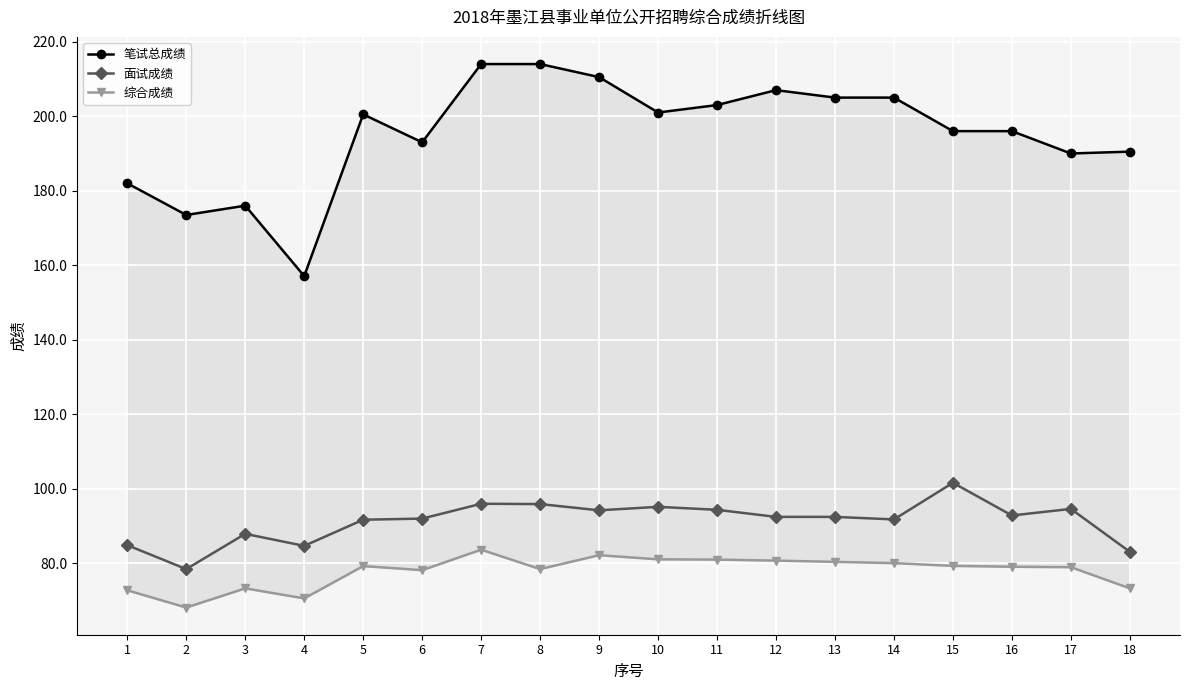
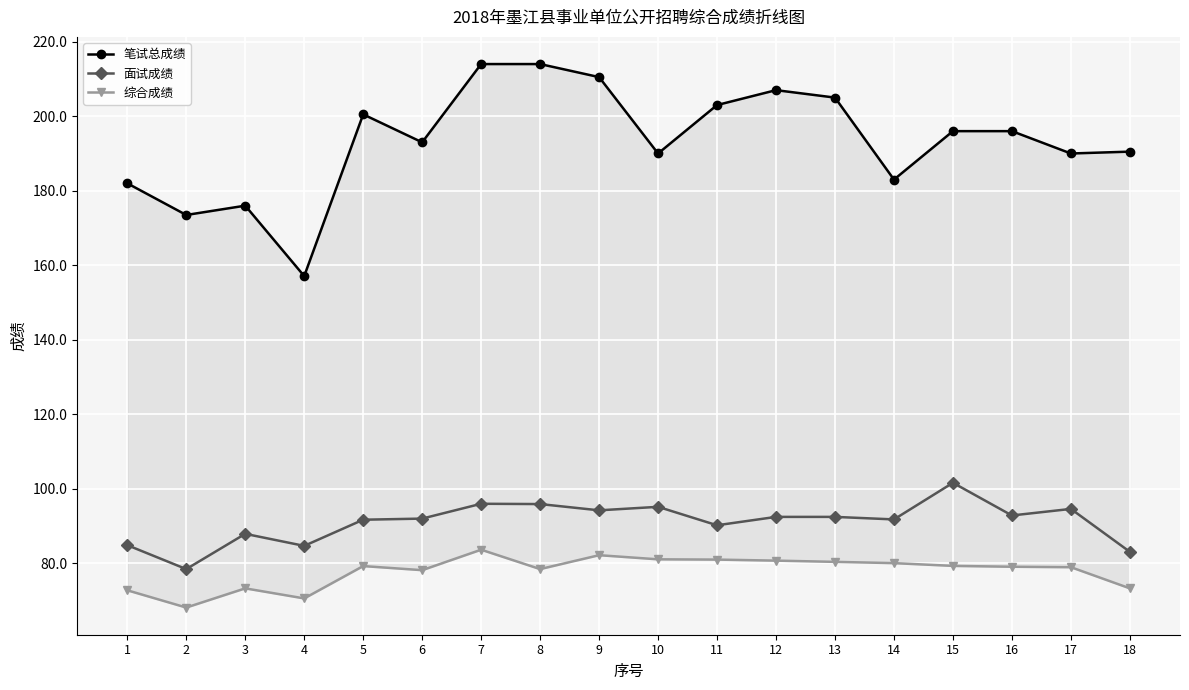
  {
    "笔试总成绩": {
      "1": 182,
      "2": 174,
      "3": 176,
      "4": 157,
      "5": 201,
      "6": 193,
      "7": 214,
      "8": 214,
      "9": 211,
-     "10": 201,
+     "10": 190,
      "11": 203,
      "12": 207,
      "13": 205,
-     "14": 205,
+     "14": 183,
      "15": 196,
      "16": 196,
      "17": 190,
      "18": 191
    },
    "面试成绩": {
      "1": 85,
      "2": 78,
      "3": 88,
      "4": 85,
      "5": 92,
      "6": 92,
      "7": 96,
      "8": 96,
      "9": 94,
      "10": 95,
-     "11": 94,
+     "11": 90,
      "12": 92,
      "13": 92,
      "14": 92,
      "15": 102,
      "16": 93,
      "17": 95,
      "18": 83
    },
    "综合成绩": {
      "1": 73,
      "2": 68,
      "3": 73,
      "4": 71,
      "5": 79,
      "6": 78,
      "7": 84,
      "8": 78,
      "9": 82,
      "10": 81,
      "11": 81,
      "12": 81,
      "13": 80,
      "14": 80,
      "15": 79,
      "16": 79,
      "17": 79,
      "18": 73
    }
  }
